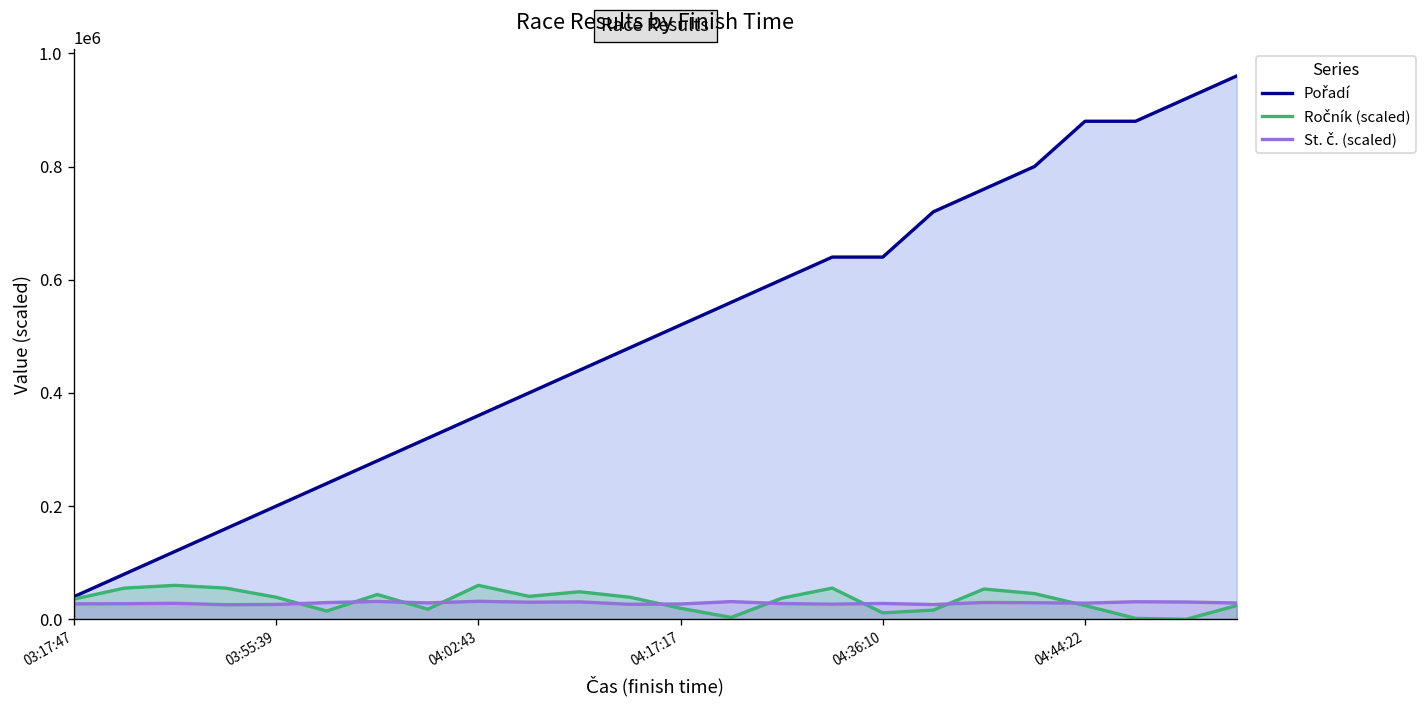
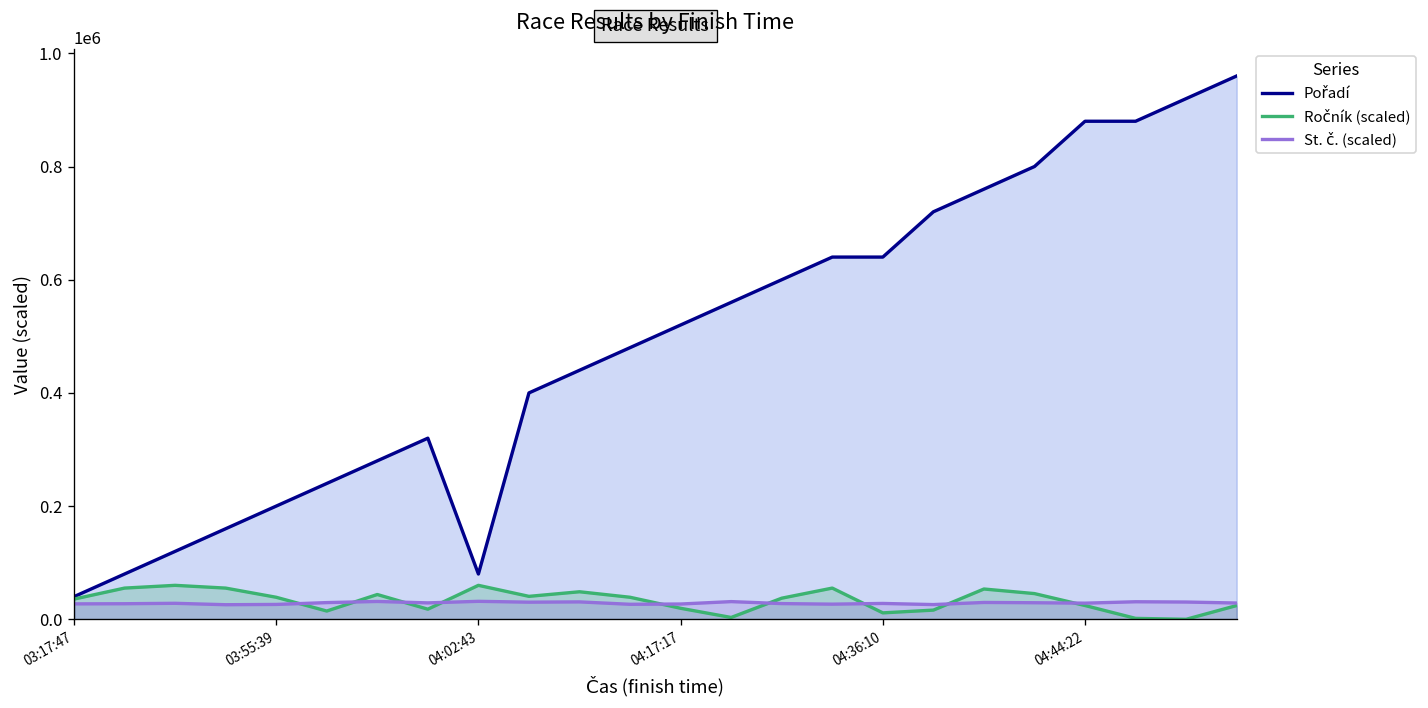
  {
    "Pořadí": {
      "03:55:39": 200000,
-     "04:02:43": 360000,
+     "04:02:43": 80000,
      "04:17:17": 520000,
      "04:36:10": 640000,
      "04:44:22": 880000
    },
    "Ročník (scaled)": {
      "03:55:39": 40000,
      "04:02:43": 60000,
      "04:17:17": 20000,
      "04:36:10": 10000
    },
    "St. č. (scaled)": {
      "03:17:47": 30000,
      "03:55:39": 30000,
      "04:02:43": 30000,
      "04:17:17": 30000,
      "04:36:10": 30000
    }
  }
